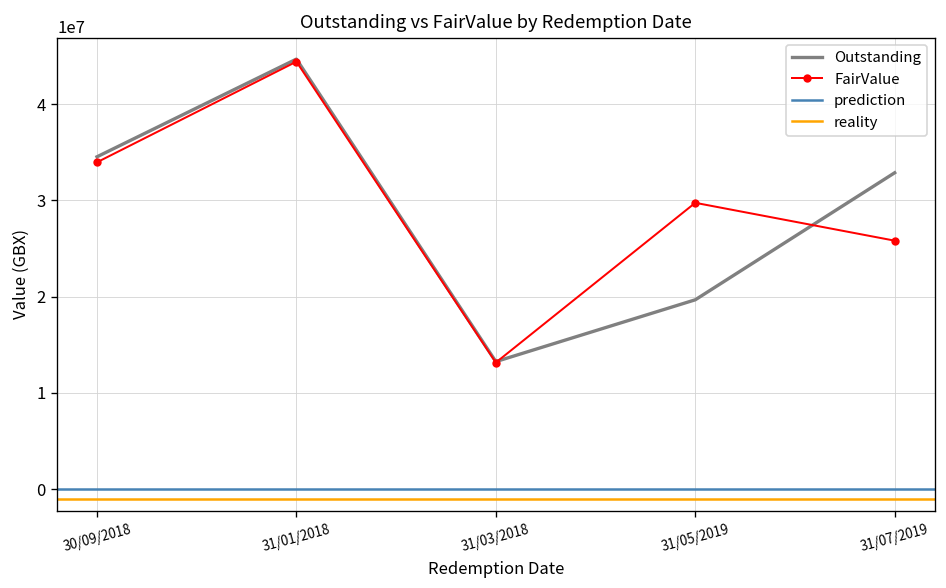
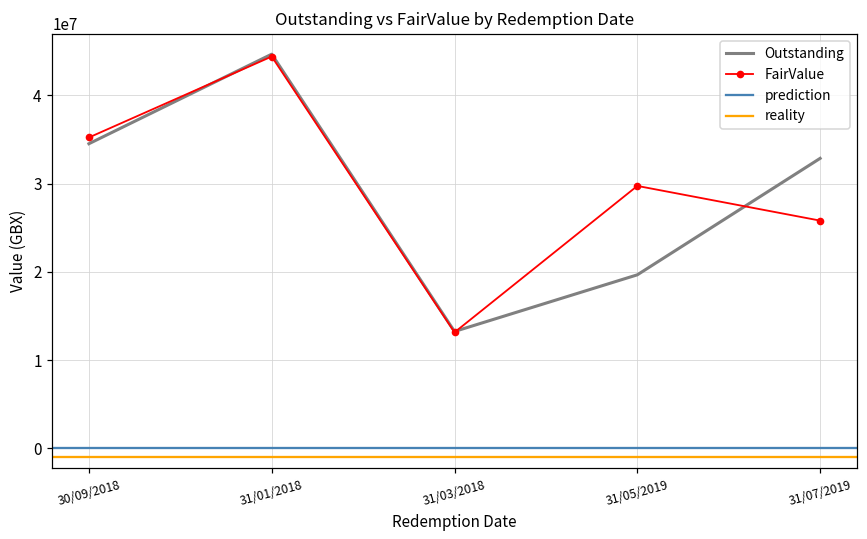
  {
    "Outstanding": {
      "30/09/2018": 35000000,
      "31/05/2019": 20000000,
      "31/07/2019": 33000000
    },
    "FairValue": {
-     "30/09/2018": 34000000,
+     "30/09/2018": 35000000,
      "31/05/2019": 30000000,
      "31/07/2019": 26000000
    }
  }
